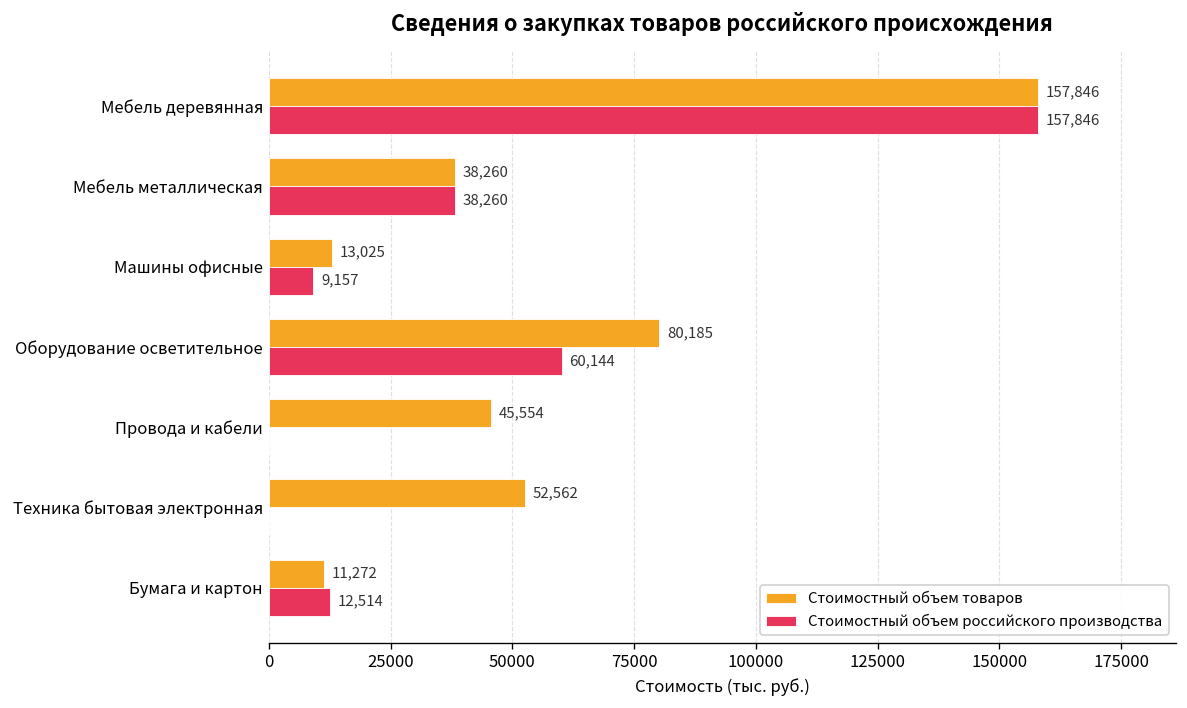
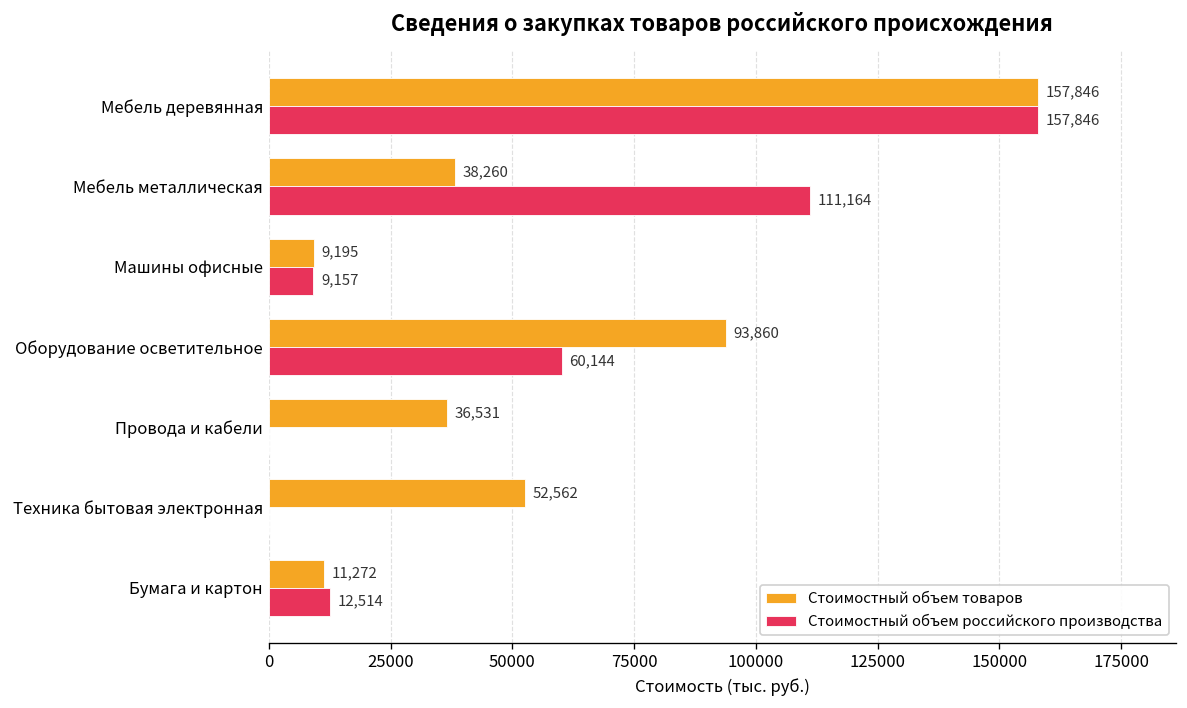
  {
    "Стоимостный объем товаров": {
      "Мебель деревянная": "157,846",
      "Мебель металлическая": "38,260",
-     "Машины офисные": "13,025",
-     "Оборудование осветительное": "80,185",
-     "Провода и кабели": "45,554",
+     "Машины офисные": "9,195",
+     "Оборудование осветительное": "93,860",
+     "Провода и кабели": "36,531",
      "Техника бытовая электронная": "52,562",
      "Бумага и картон": "11,272"
    },
    "Стоимостный объем российского производства": {
      "Мебель деревянная": "157,846",
-     "Мебель металлическая": "38,260",
+     "Мебель металлическая": "111,164",
      "Машины офисные": "9,157",
      "Оборудование осветительное": "60,144",
      "Бумага и картон": "12,514"
    }
  }
